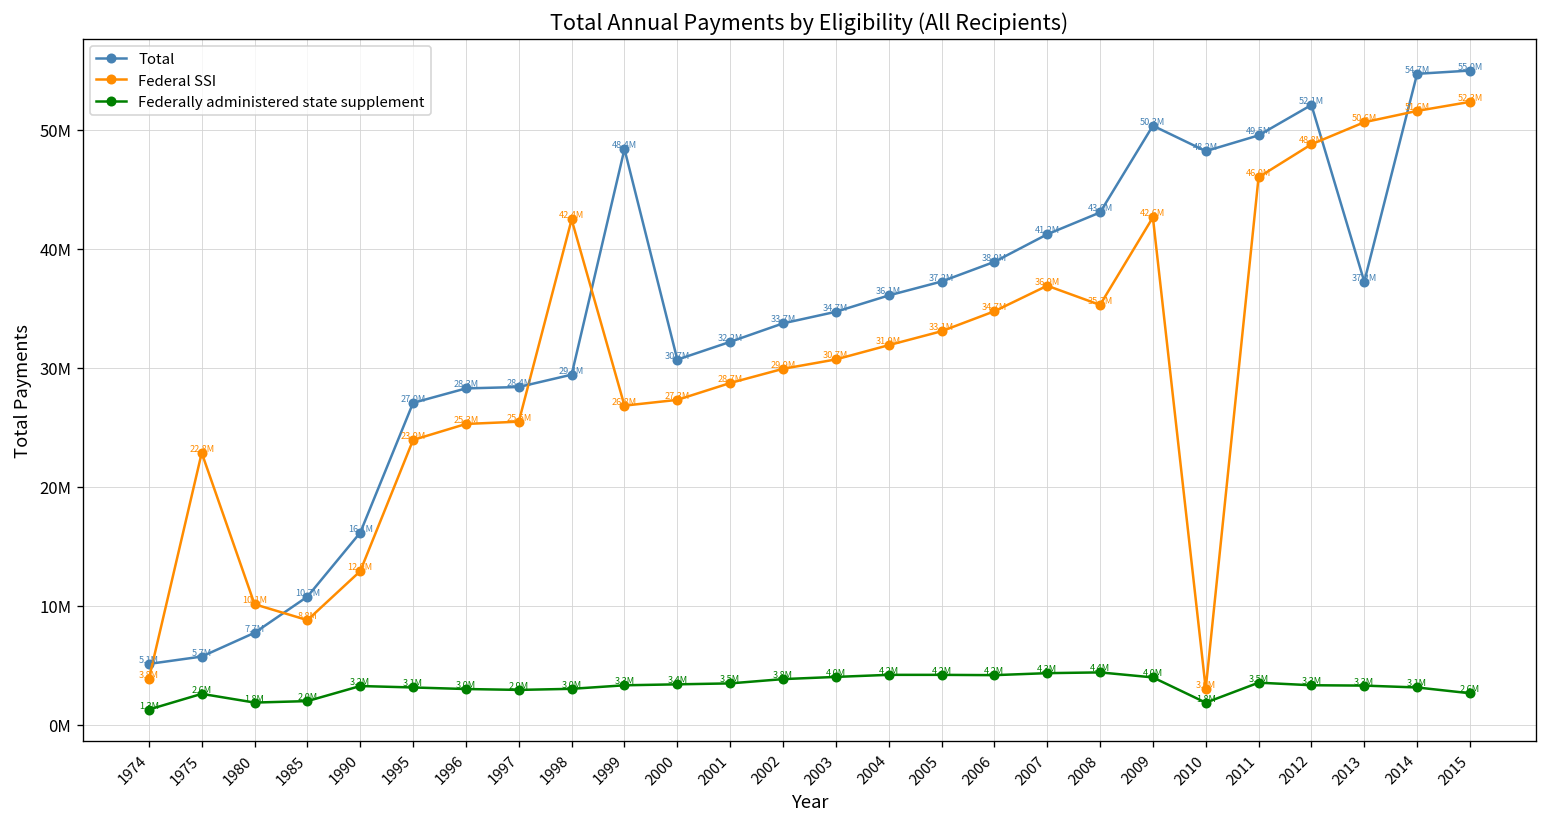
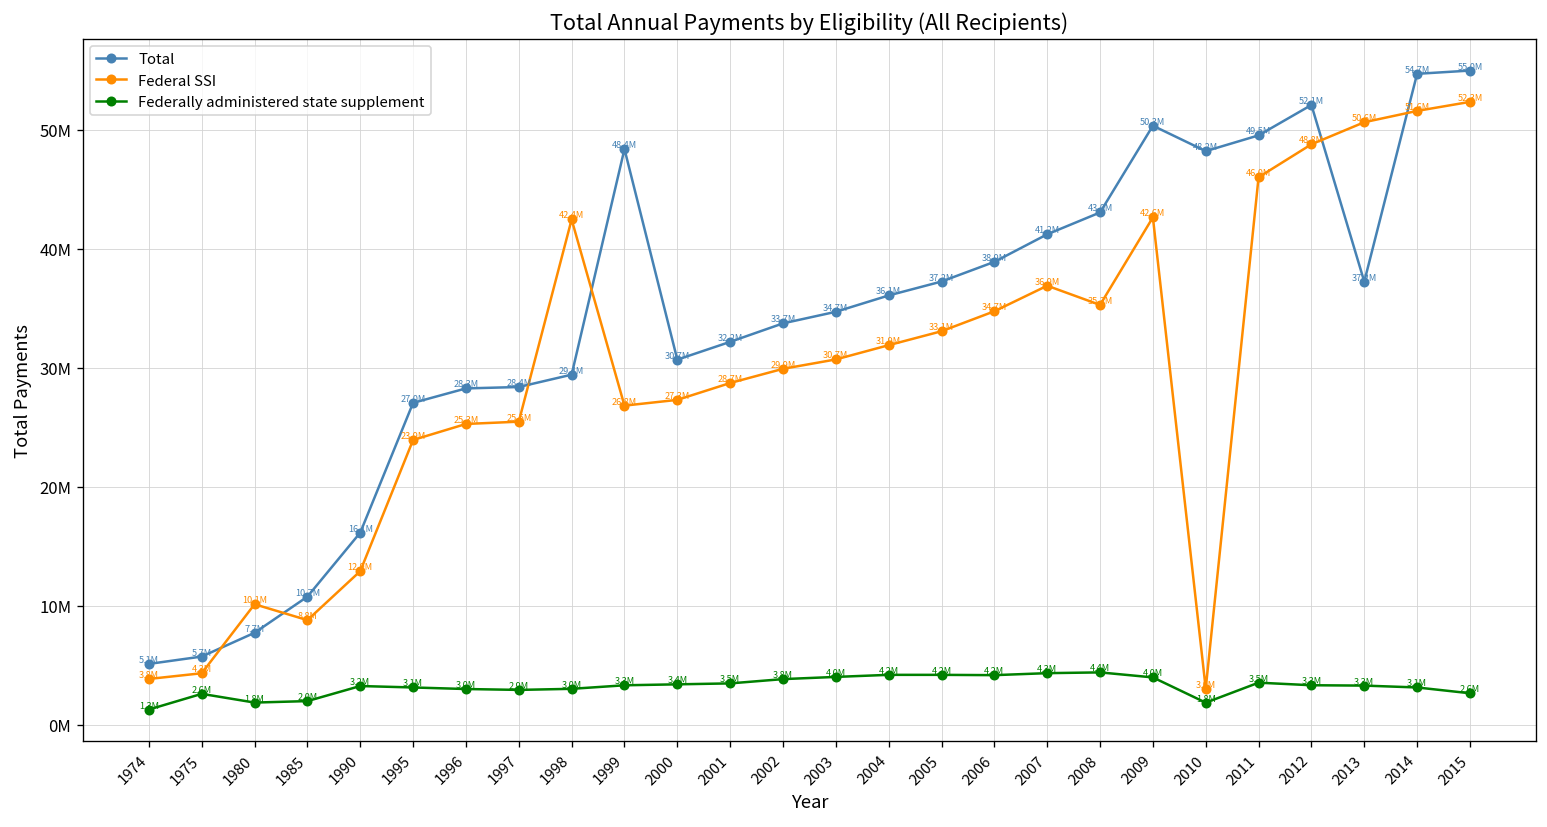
  {
    "Total": {
      "1974": "5.1M",
      "1975": "5.7M",
      "1980": "7.7M",
      "1985": "10.7M",
      "1990": "16.1M",
      "1995": "27.0M",
      "1996": "28.3M",
      "1997": "28.4M",
      "1998": "29.4M",
      "1999": "48.4M",
      "2000": "30.7M",
      "2001": "32.2M",
      "2002": "33.7M",
      "2003": "34.7M",
      "2004": "36.1M",
      "2005": "37.2M",
      "2006": "38.9M",
      "2007": "41.2M",
      "2008": "43.0M",
      "2009": "50.3M",
      "2010": "48.2M",
      "2011": "49.5M",
      "2012": "52.1M",
      "2013": "37.2M",
      "2014": "54.7M",
      "2015": "55.0M"
    },
    "Federal SSI": {
      "1974": "3.8M",
-     "1975": "22.8M",
+     "1975": "4.3M",
      "1980": "10.1M",
      "1985": "8.8M",
      "1990": "12.9M",
      "1995": "23.9M",
      "1996": "25.3M",
      "1997": "25.5M",
      "1998": "42.4M",
      "1999": "26.8M",
      "2000": "27.3M",
      "2001": "28.7M",
      "2002": "29.9M",
      "2003": "30.7M",
      "2004": "31.9M",
      "2005": "33.1M",
      "2006": "34.7M",
      "2007": "36.9M",
      "2008": "35.3M",
      "2009": "42.6M",
      "2010": "3.0M",
      "2011": "46.0M",
      "2012": "48.8M",
      "2013": "50.6M",
      "2014": "51.6M",
      "2015": "52.3M"
    },
    "Federally administered state supplement": {
      "1974": "1.3M",
      "1975": "2.6M",
      "1980": "1.8M",
      "1985": "2.0M",
      "1990": "3.2M",
      "1995": "3.1M",
      "1996": "3.0M",
      "1997": "2.9M",
      "1998": "3.0M",
      "1999": "3.3M",
      "2000": "3.4M",
      "2001": "3.5M",
      "2002": "3.8M",
      "2003": "4.0M",
      "2004": "4.2M",
      "2005": "4.2M",
      "2006": "4.2M",
      "2007": "4.3M",
      "2008": "4.4M",
      "2009": "4.0M",
      "2010": "1.8M",
      "2011": "3.5M",
      "2012": "3.3M",
      "2013": "3.3M",
      "2014": "3.1M",
      "2015": "2.6M"
    }
  }
